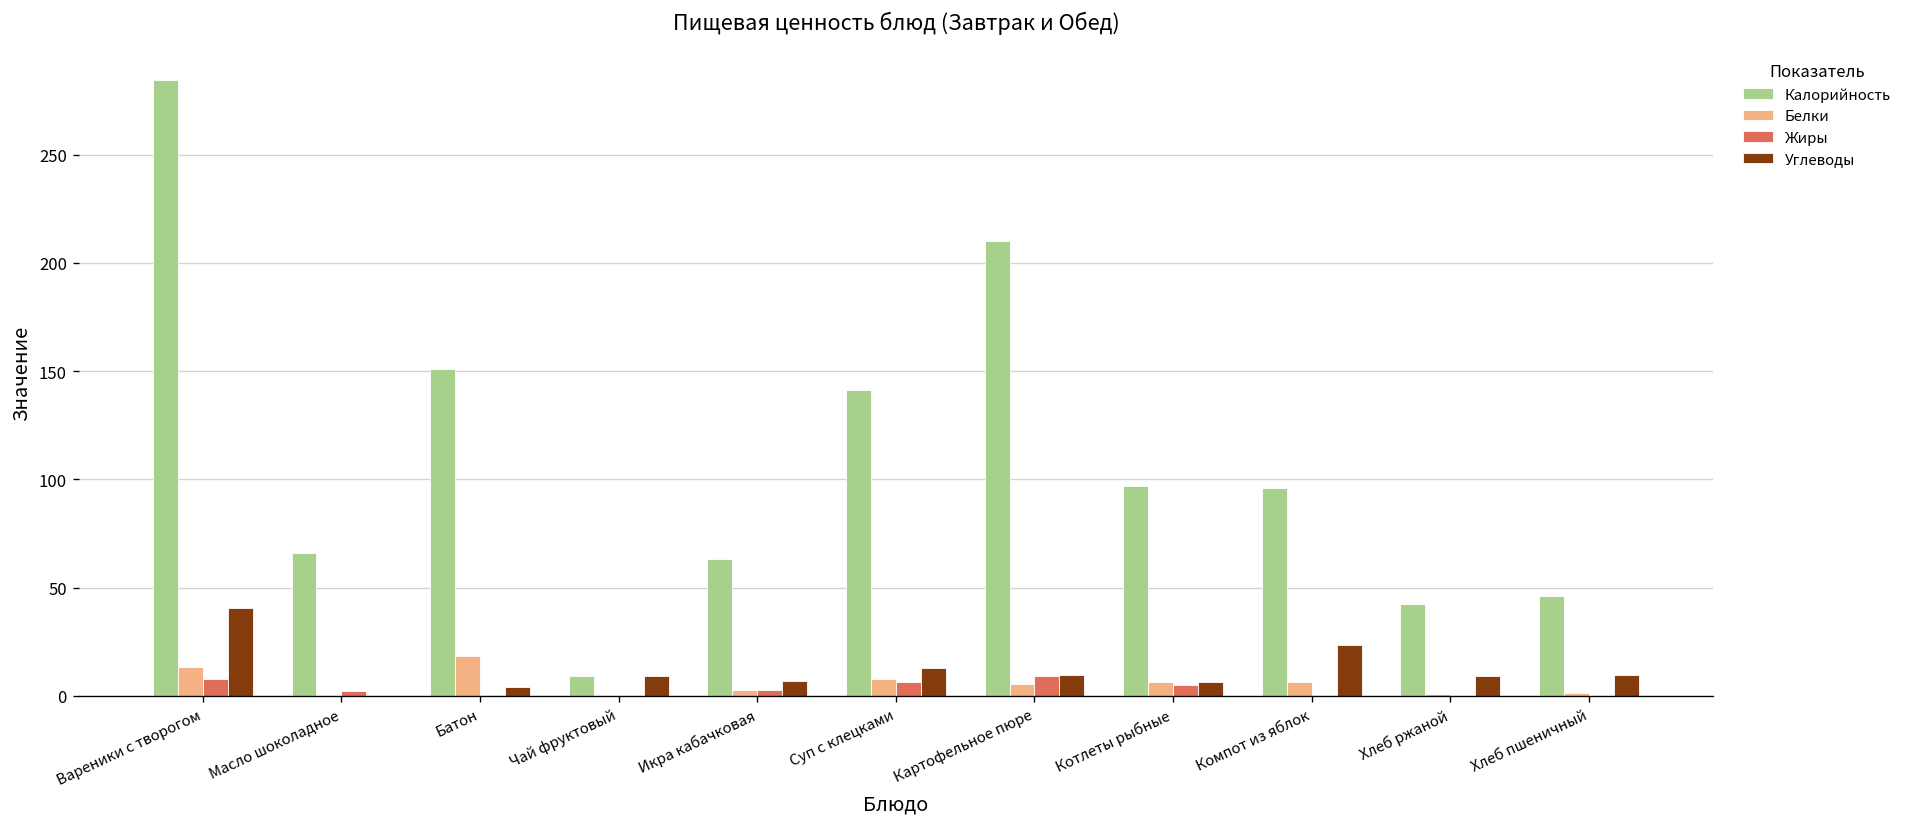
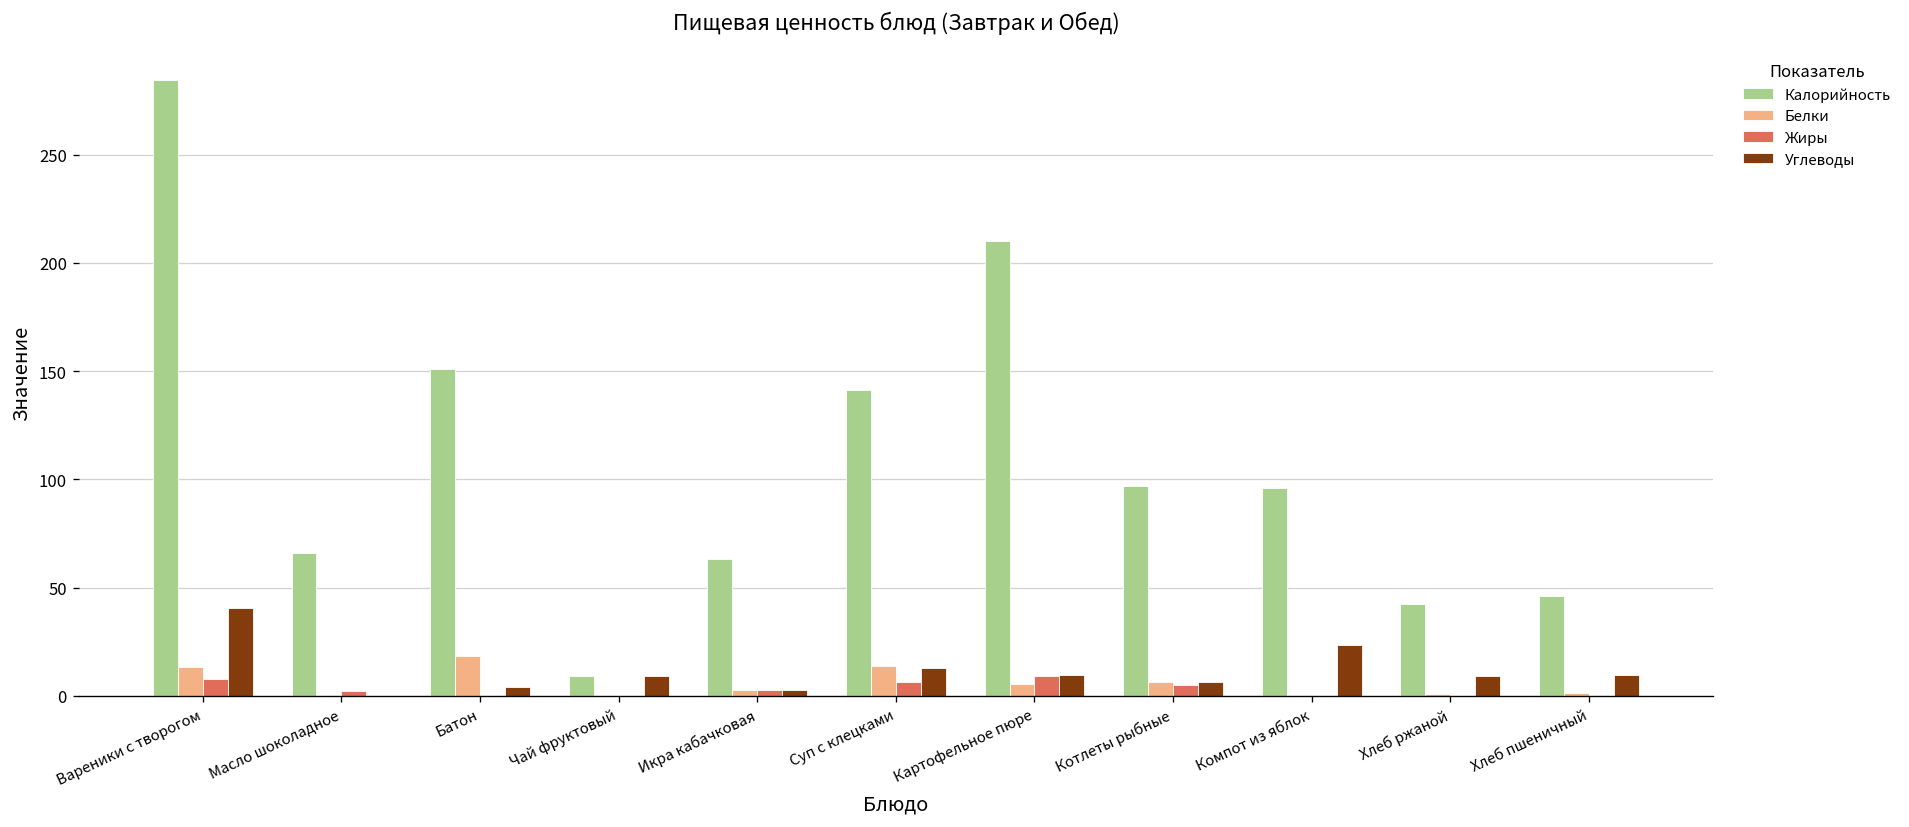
  {
    "Калорийность": {
      "Вареники с творогом": 284,
      "Масло шоколадное": 66,
      "Батон": 151,
      "Чай фруктовый": 9,
      "Икра кабачковая": 63,
      "Суп с клецками": 141,
      "Картофельное пюре": 210,
      "Котлеты рыбные": 97,
      "Компот из яблок": 96,
      "Хлеб ржаной": 42,
      "Хлеб пшеничный": 46
    },
    "Белки": {
      "Вареники с творогом": 14,
      "Батон": 18,
      "Икра кабачковая": 3,
-     "Суп с клецками": 8,
+     "Суп с клецками": 14,
      "Картофельное пюре": 5,
      "Котлеты рыбные": 6,
-     "Компот из яблок": 6,
+     "Компот из яблок": 0,
      "Хлеб пшеничный": 2
    },
    "Жиры": {
      "Вареники с творогом": 8,
      "Масло шоколадное": 2,
      "Чай фруктовый": 0,
      "Икра кабачковая": 3,
      "Суп с клецками": 7,
      "Картофельное пюре": 9,
      "Котлеты рыбные": 5,
      "Хлеб ржаной": 0,
      "Хлеб пшеничный": 0
    },
    "Углеводы": {
      "Вареники с творогом": 41,
      "Батон": 4,
      "Чай фруктовый": 9,
-     "Икра кабачковая": 7,
+     "Икра кабачковая": 3,
      "Суп с клецками": 13,
      "Картофельное пюре": 10,
      "Котлеты рыбные": 7,
      "Компот из яблок": 24,
      "Хлеб ржаной": 9,
      "Хлеб пшеничный": 10
    }
  }
